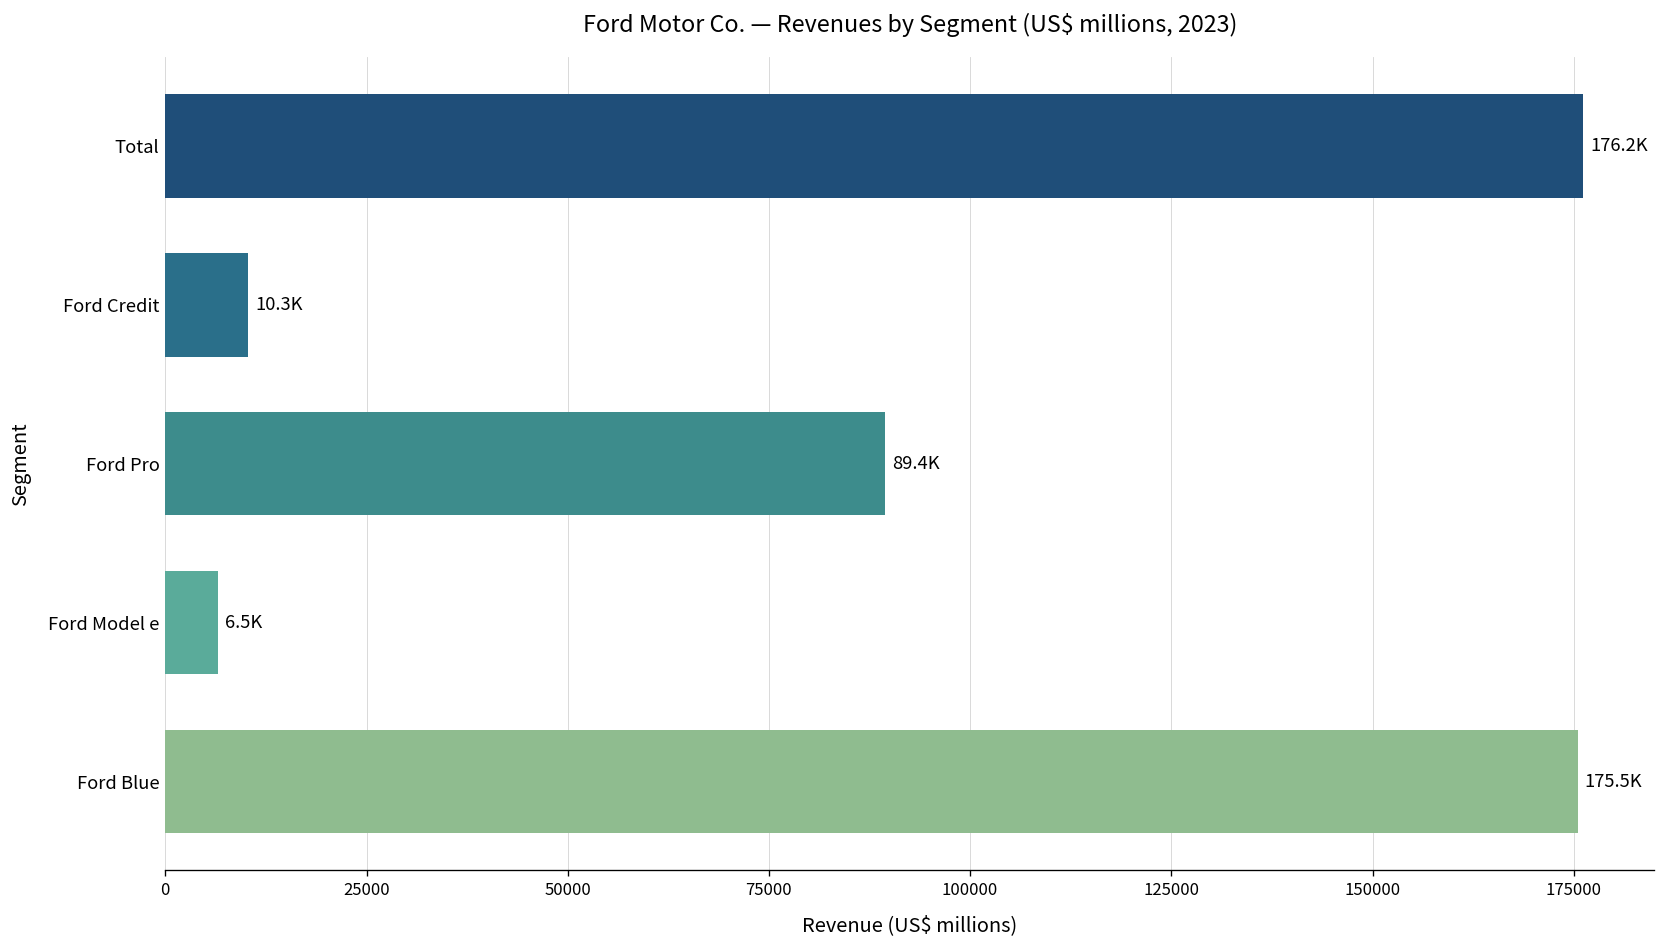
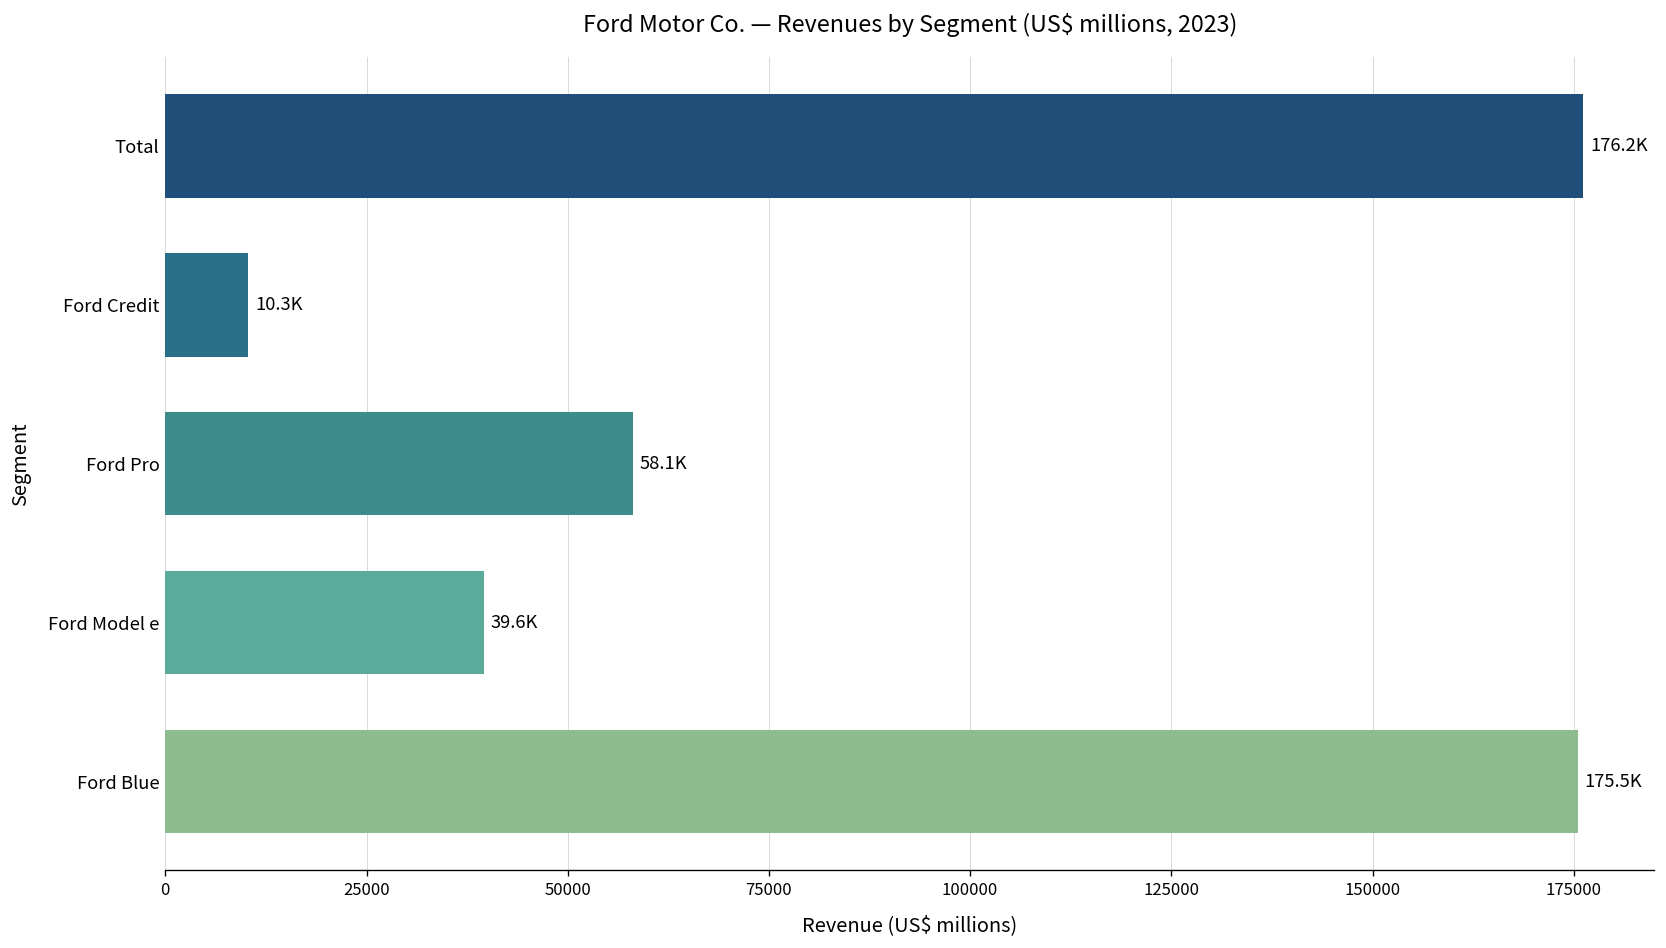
  {
    "Total": "176.2K",
    "Ford Credit": "10.3K",
-   "Ford Pro": "89.4K",
-   "Ford Model e": "6.5K",
+   "Ford Pro": "58.1K",
+   "Ford Model e": "39.6K",
    "Ford Blue": "175.5K"
  }
